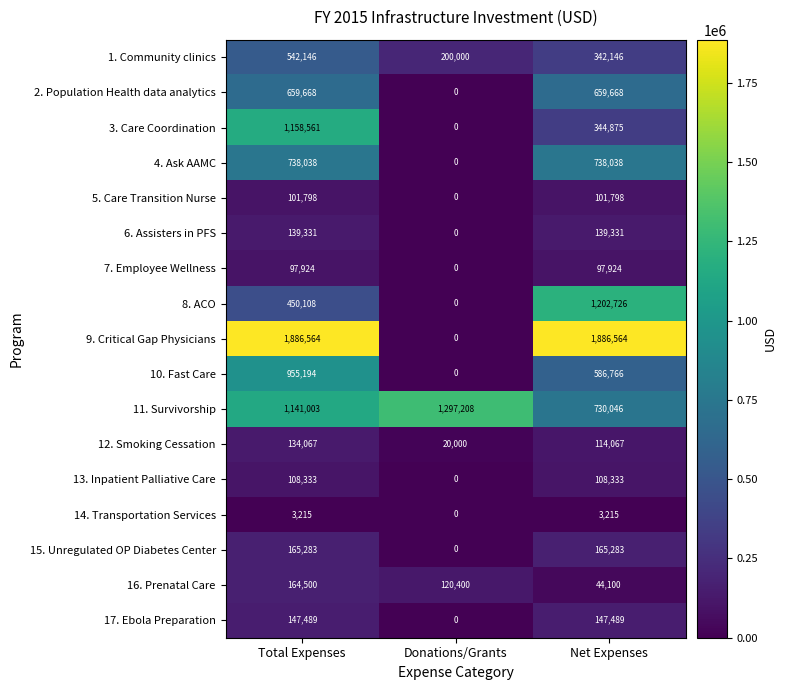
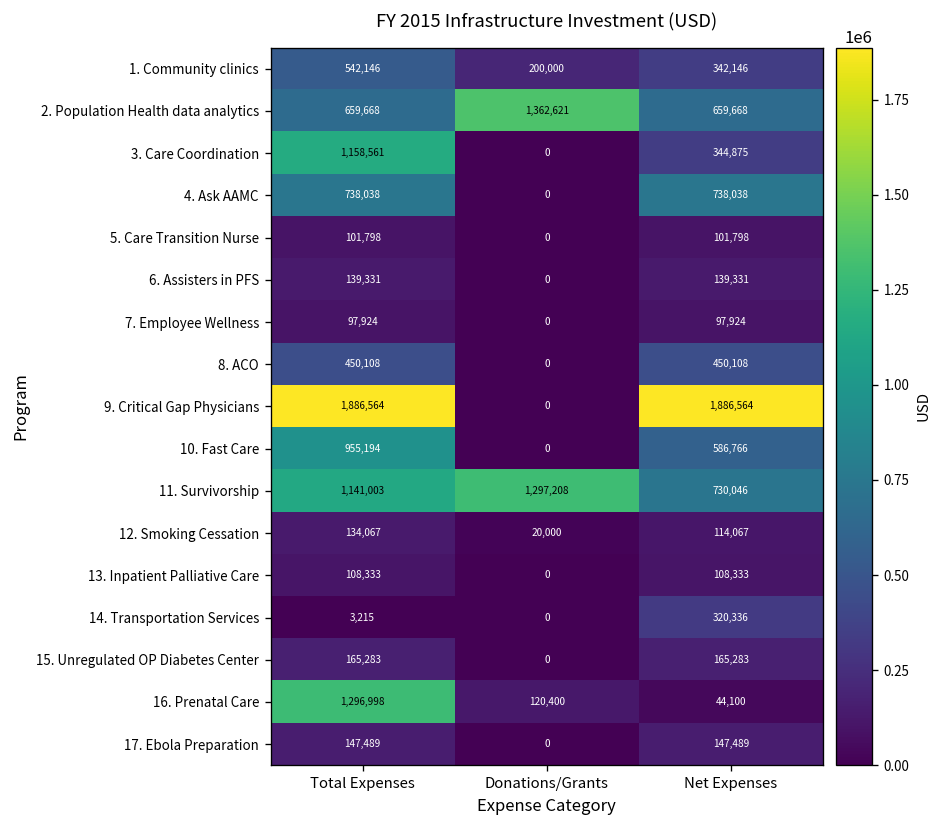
  {
    "1. Community clinics": {
      "Total Expenses": "542,146",
      "Donations/Grants": "200,000",
      "Net Expenses": "342,146"
    },
    "2. Population Health data analytics": {
      "Total Expenses": "659,668",
-     "Donations/Grants": "0",
+     "Donations/Grants": "1,362,621",
      "Net Expenses": "659,668"
    },
    "3. Care Coordination": {
      "Total Expenses": "1,158,561",
      "Donations/Grants": "0",
      "Net Expenses": "344,875"
    },
    "4. Ask AAMC": {
      "Total Expenses": "738,038",
      "Donations/Grants": "0",
      "Net Expenses": "738,038"
    },
    "5. Care Transition Nurse": {
      "Total Expenses": "101,798",
      "Donations/Grants": "0",
      "Net Expenses": "101,798"
    },
    "6. Assisters in PFS": {
      "Total Expenses": "139,331",
      "Donations/Grants": "0",
      "Net Expenses": "139,331"
    },
    "7. Employee Wellness": {
      "Total Expenses": "97,924",
      "Donations/Grants": "0",
      "Net Expenses": "97,924"
    },
    "8. ACO": {
      "Total Expenses": "450,108",
      "Donations/Grants": "0",
-     "Net Expenses": "1,202,726"
+     "Net Expenses": "450,108"
    },
    "9. Critical Gap Physicians": {
      "Total Expenses": "1,886,564",
      "Donations/Grants": "0",
      "Net Expenses": "1,886,564"
    },
    "10. Fast Care": {
      "Total Expenses": "955,194",
      "Donations/Grants": "0",
      "Net Expenses": "586,766"
    },
    "11. Survivorship": {
      "Total Expenses": "1,141,003",
      "Donations/Grants": "1,297,208",
      "Net Expenses": "730,046"
    },
    "12. Smoking Cessation": {
      "Total Expenses": "134,067",
      "Donations/Grants": "20,000",
      "Net Expenses": "114,067"
    },
    "13. Inpatient Palliative Care": {
      "Total Expenses": "108,333",
      "Donations/Grants": "0",
      "Net Expenses": "108,333"
    },
    "14. Transportation Services": {
      "Total Expenses": "3,215",
      "Donations/Grants": "0",
-     "Net Expenses": "3,215"
+     "Net Expenses": "320,336"
    },
    "15. Unregulated OP Diabetes Center": {
      "Total Expenses": "165,283",
      "Donations/Grants": "0",
      "Net Expenses": "165,283"
    },
    "16. Prenatal Care": {
-     "Total Expenses": "164,500",
+     "Total Expenses": "1,296,998",
      "Donations/Grants": "120,400",
      "Net Expenses": "44,100"
    },
    "17. Ebola Preparation": {
      "Total Expenses": "147,489",
      "Donations/Grants": "0",
      "Net Expenses": "147,489"
    }
  }
